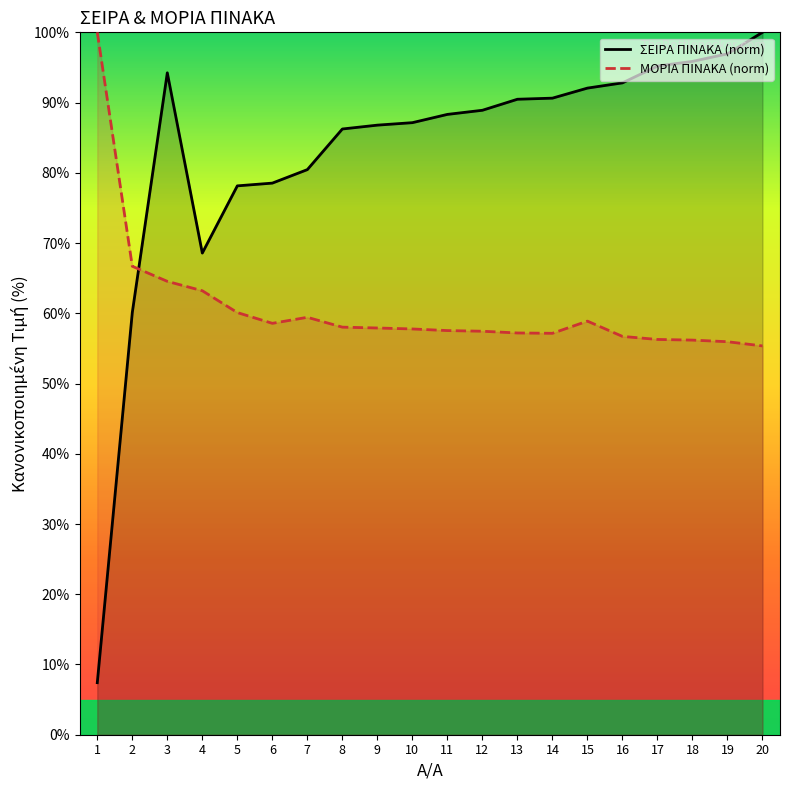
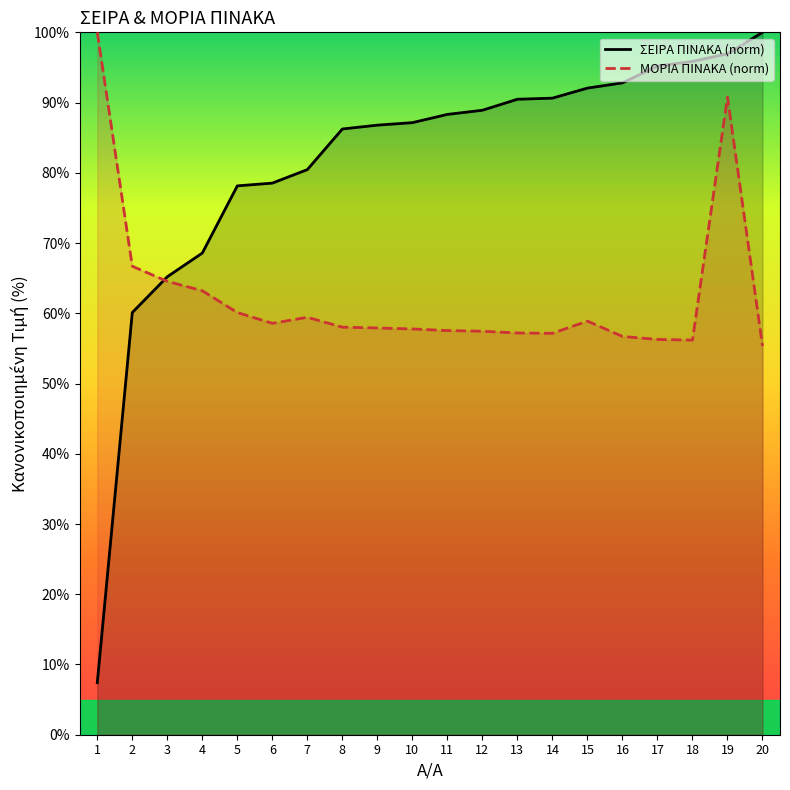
  {
    "ΣΕΙΡΑ ΠΙΝΑΚΑ (norm)": {
      "1": "7%",
      "2": "60%",
-     "3": "94%",
+     "3": "65%",
      "4": "69%",
      "5": "78%",
      "6": "79%",
      "7": "80%",
      "8": "86%",
      "9": "87%",
      "10": "87%",
      "11": "88%",
      "12": "89%",
      "13": "90%",
      "14": "91%",
      "15": "92%",
      "16": "93%",
      "20": "100%"
    },
    "ΜΟΡΙΑ ΠΙΝΑΚΑ (norm)": {
      "1": "100%",
      "2": "67%",
      "3": "65%",
      "4": "63%",
      "5": "60%",
      "6": "59%",
      "7": "59%",
      "8": "58%",
      "9": "58%",
      "10": "58%",
      "11": "58%",
      "12": "57%",
      "13": "57%",
      "14": "57%",
      "15": "59%",
      "16": "57%",
      "17": "56%",
      "18": "56%",
-     "19": "56%",
+     "19": "91%",
      "20": "55%"
    }
  }
